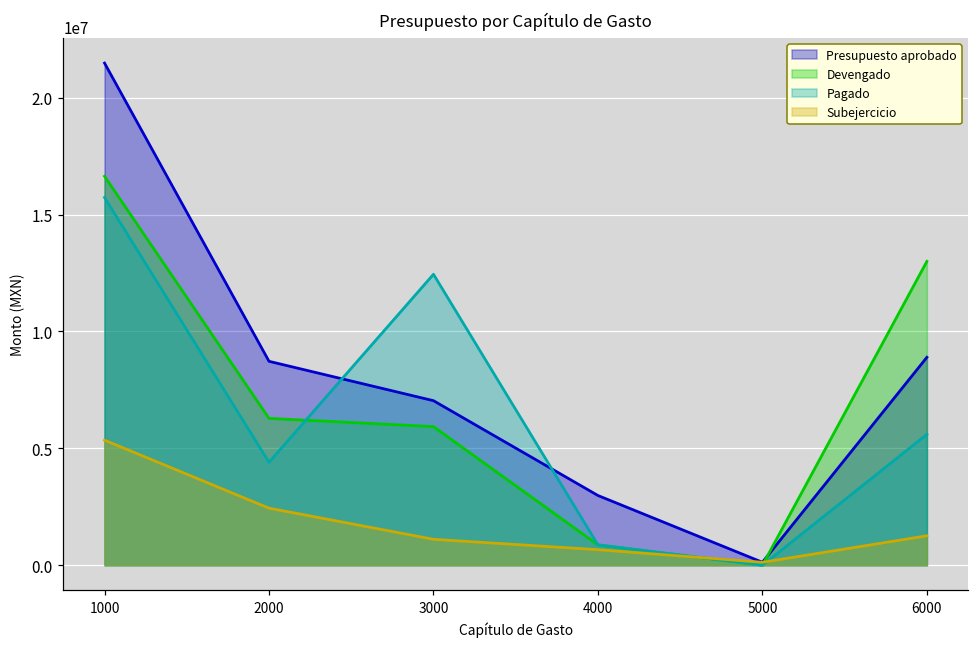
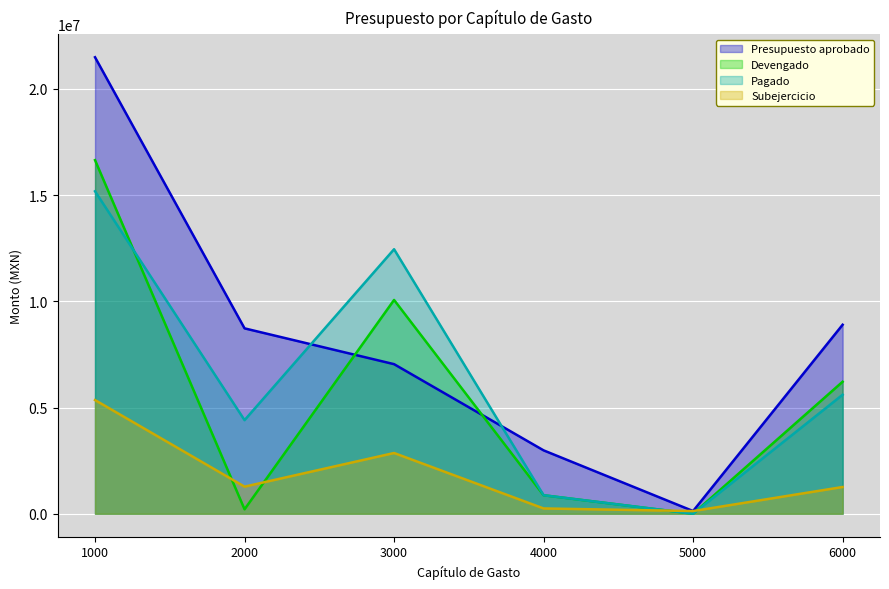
  {
    "Presupuesto aprobado": {
      "1000": 21500000,
      "2000": 8700000,
      "3000": 7000000,
      "4000": 3000000,
      "6000": 8900000
    },
    "Devengado": {
      "1000": 16600000,
-     "2000": 6300000,
-     "3000": 5900000,
-     "6000": 13000000
+     "2000": 200000,
+     "3000": 10100000,
+     "6000": 6200000
    },
    "Pagado": {
-     "1000": 15700000,
+     "1000": 15200000,
      "2000": 4400000,
      "3000": 12400000,
      "6000": 5600000
    },
    "Subejercicio": {
      "1000": 5400000,
-     "2000": 2400000,
-     "3000": 1100000,
-     "4000": 700000,
+     "2000": 1300000,
+     "3000": 2900000,
+     "4000": 200000,
      "6000": 1300000
    }
  }
